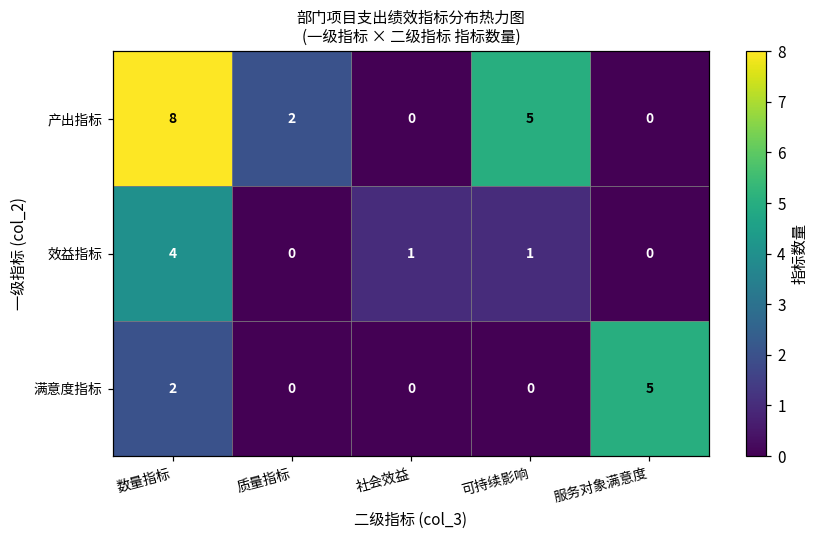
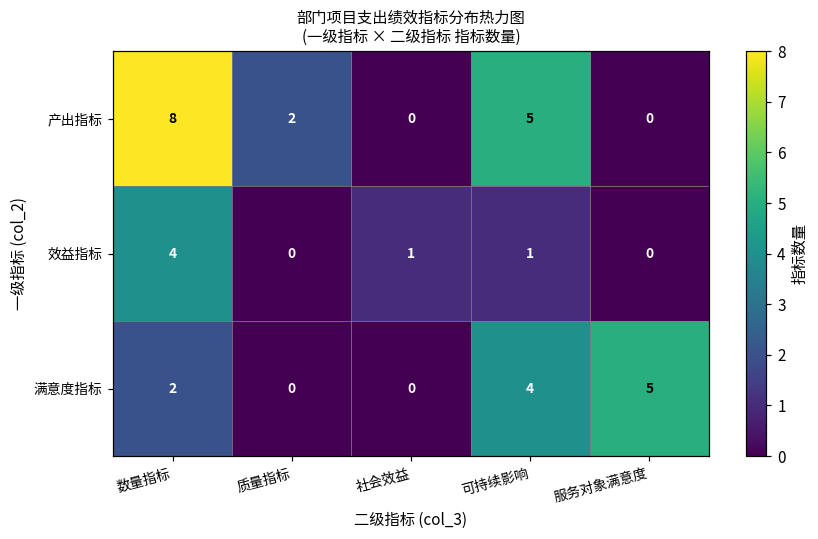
  {
    "产出指标": {
      "数量指标": 8,
      "质量指标": 2,
      "社会效益": 0,
      "可持续影响": 5,
      "服务对象满意度": 0
    },
    "效益指标": {
      "数量指标": 4,
      "质量指标": 0,
      "社会效益": 1,
      "可持续影响": 1,
      "服务对象满意度": 0
    },
    "满意度指标": {
      "数量指标": 2,
      "质量指标": 0,
      "社会效益": 0,
-     "可持续影响": 0,
+     "可持续影响": 4,
      "服务对象满意度": 5
    }
  }
